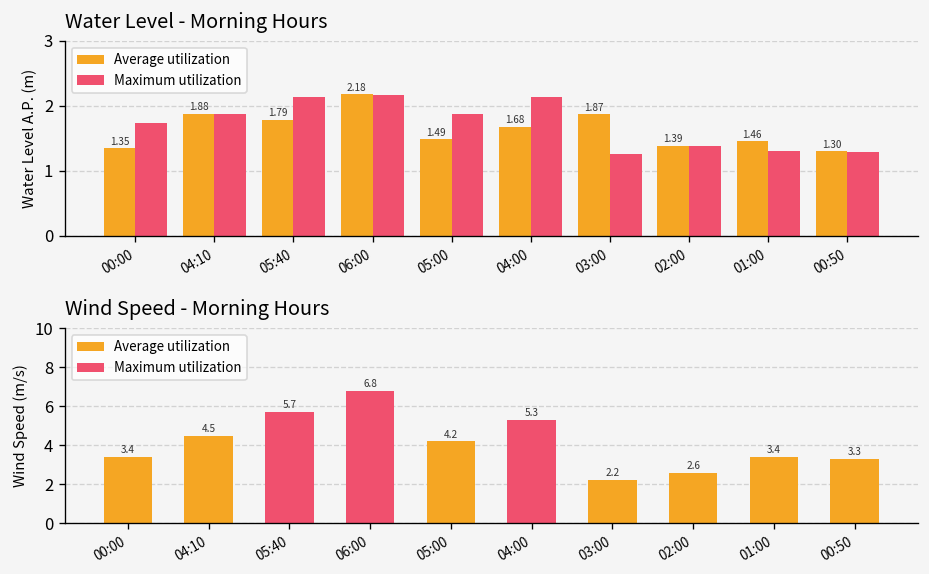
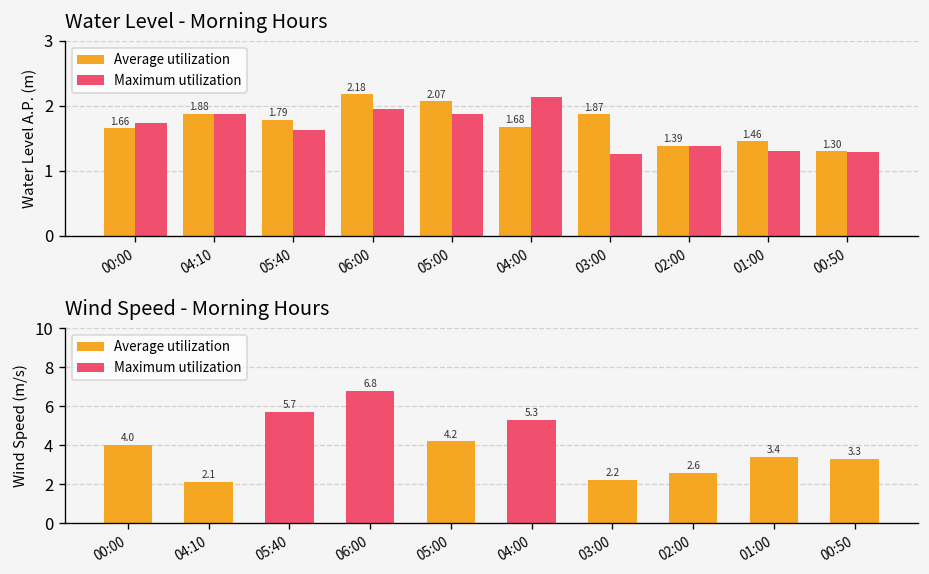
  {
    "Water Level - Morning Hours": {
      "Average utilization": {
-       "00:00": 1.35,
+       "00:00": 1.66,
        "04:10": 1.88,
        "05:40": 1.79,
        "06:00": 2.18,
-       "05:00": 1.49,
+       "05:00": 2.07,
        "04:00": 1.68,
        "03:00": 1.87,
        "02:00": 1.39,
        "01:00": 1.46,
        "00:50": 1.30
      },
      "Maximum utilization": {
        "00:00": 1.7,
        "04:10": 1.9,
-       "05:40": 2.1,
-       "06:00": 2.2,
+       "05:40": 1.6,
+       "06:00": 2.0,
        "05:00": 1.9,
        "04:00": 2.1,
        "03:00": 1.3,
        "02:00": 1.4,
        "00:50": 1.3
      }
    },
    "Wind Speed - Morning Hours": {
      "Average utilization": {
-       "00:00": 3.4,
-       "04:10": 4.5,
+       "00:00": 4.0,
+       "04:10": 2.1,
        "05:40": 5.7,
        "06:00": 6.8,
        "05:00": 4.2,
        "04:00": 5.3,
        "03:00": 2.2,
        "02:00": 2.6,
        "01:00": 3.4,
        "00:50": 3.3
      },
      "Maximum utilization": {
        "05:40": 5.7,
        "06:00": 6.8,
        "04:00": 5.3
      }
    }
  }
